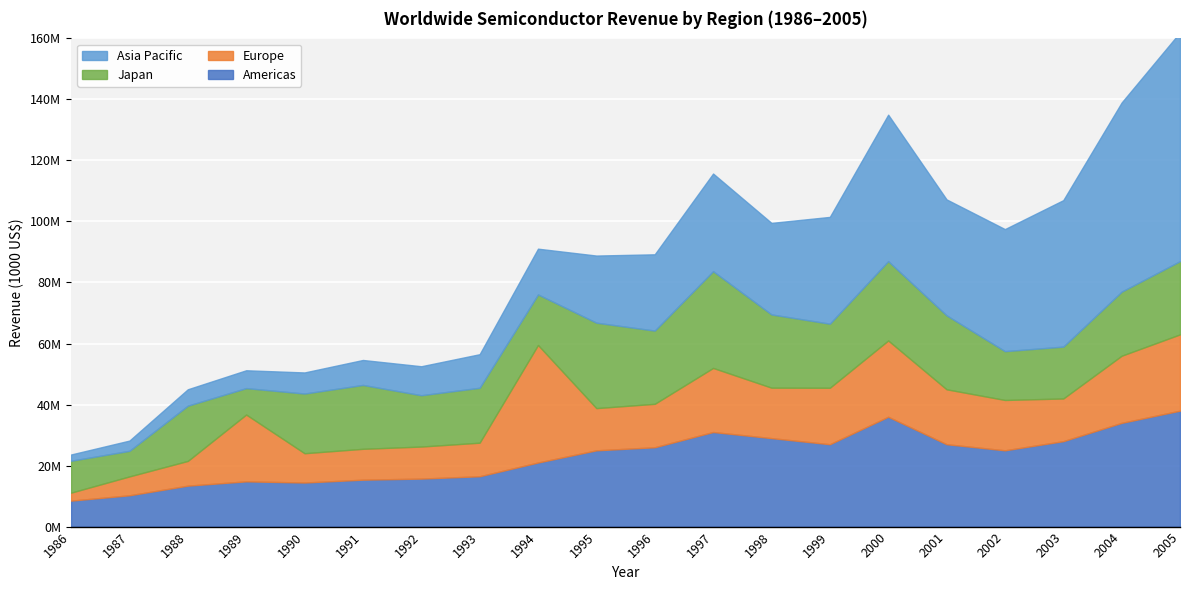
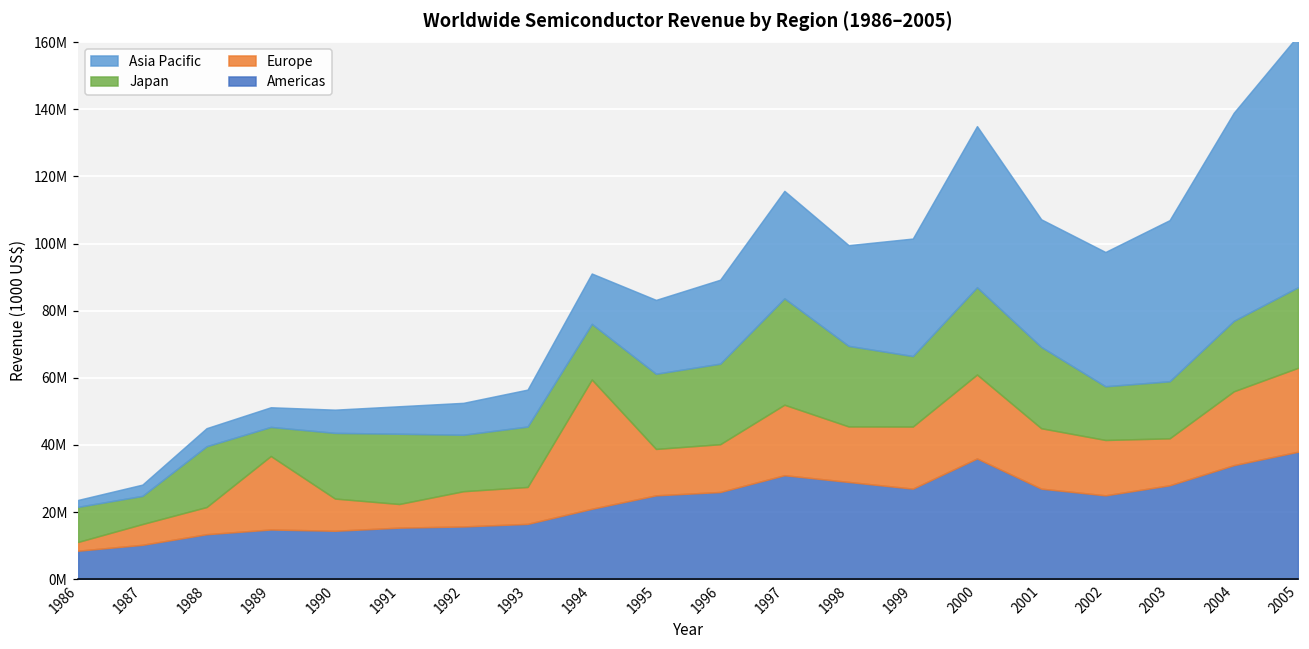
  {
    "Europe": {
      "1986": 3000000,
      "1987": 6000000,
      "1988": 8000000,
      "1989": 22000000,
      "1990": 10000000,
-     "1991": 10000000,
+     "1991": 7000000,
      "1992": 11000000,
      "1993": 11000000,
      "1994": 39000000,
      "1995": 14000000,
      "1996": 14000000,
      "1997": 21000000,
      "1998": 17000000,
      "1999": 19000000,
      "2000": 25000000,
      "2001": 18000000,
      "2002": 17000000,
      "2003": 14000000,
      "2004": 22000000,
      "2005": 25000000
    },
    "Japan": {
      "1986": 10000000,
      "1987": 8000000,
      "1988": 18000000,
      "1989": 9000000,
      "1990": 20000000,
      "1991": 21000000,
      "1992": 17000000,
      "1993": 18000000,
      "1994": 17000000,
-     "1995": 28000000,
+     "1995": 22000000,
      "1996": 24000000,
      "1997": 32000000,
      "1998": 24000000,
      "1999": 21000000,
      "2000": 26000000,
      "2001": 24000000,
      "2002": 16000000,
      "2003": 17000000,
      "2004": 21000000,
      "2005": 24000000
    }
  }
